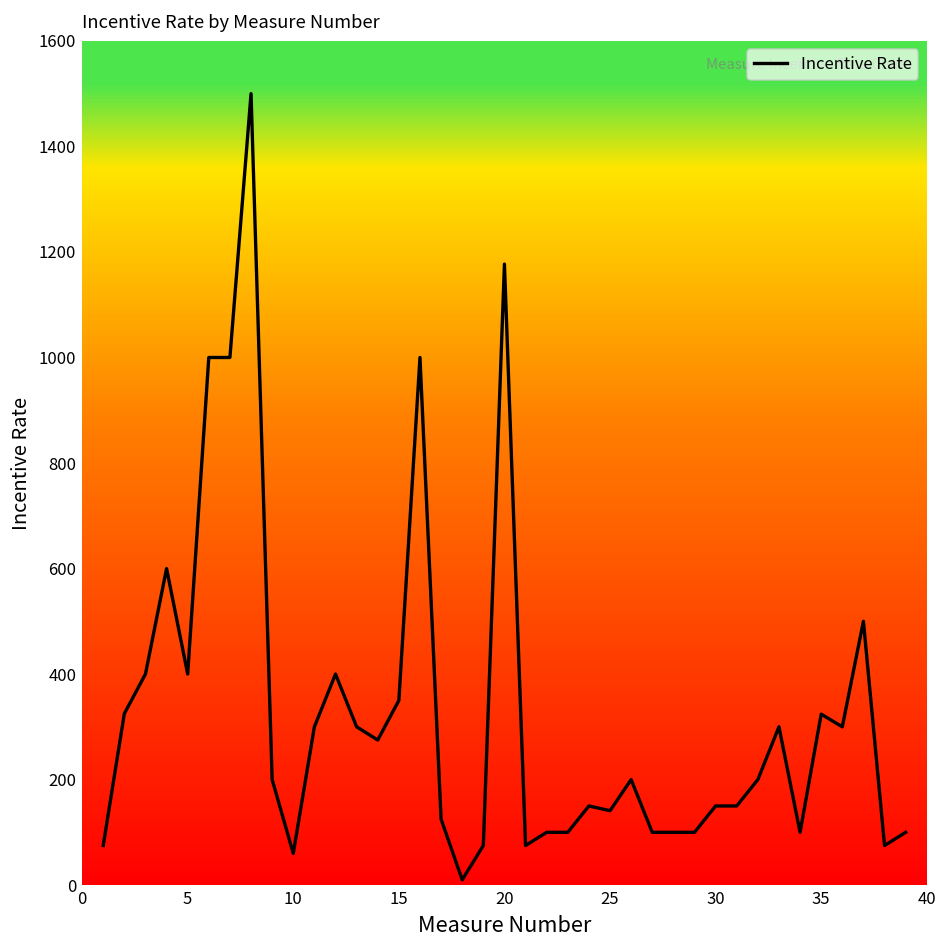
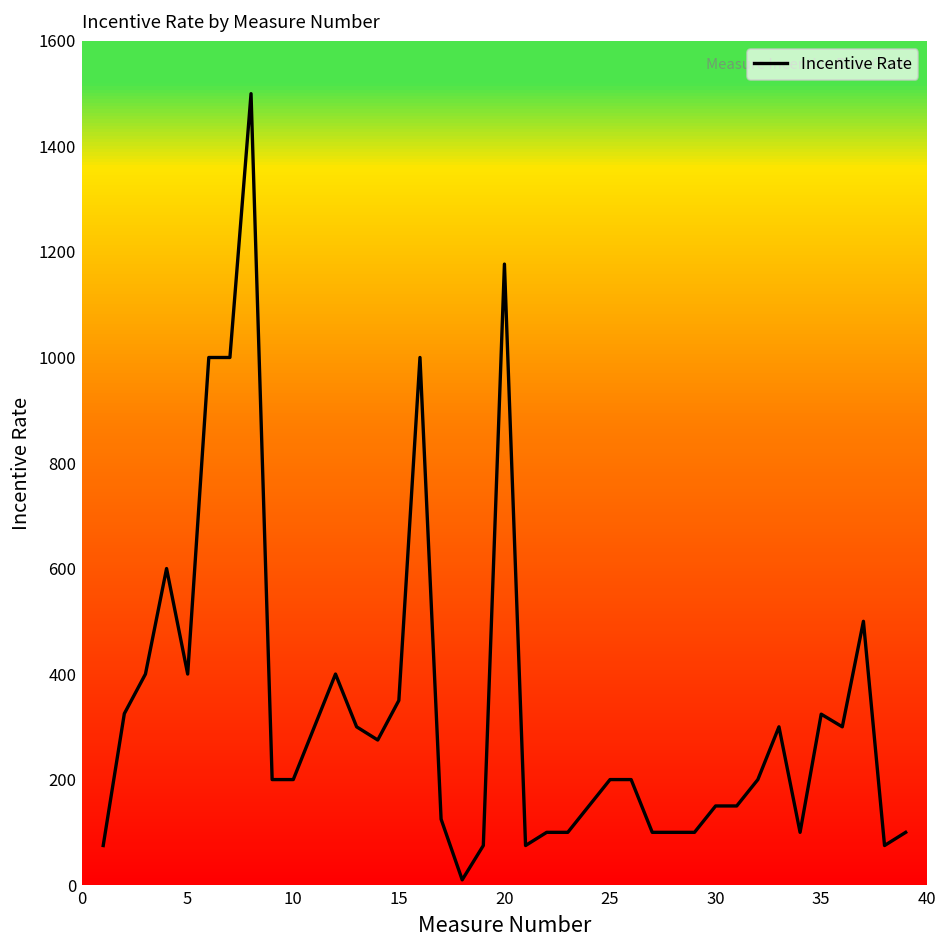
  {
    "5": 400,
-   "10": 60,
+   "10": 200,
    "15": 350,
    "20": 1180,
-   "25": 140,
+   "25": 200,
    "30": 150,
    "35": 320
  }
